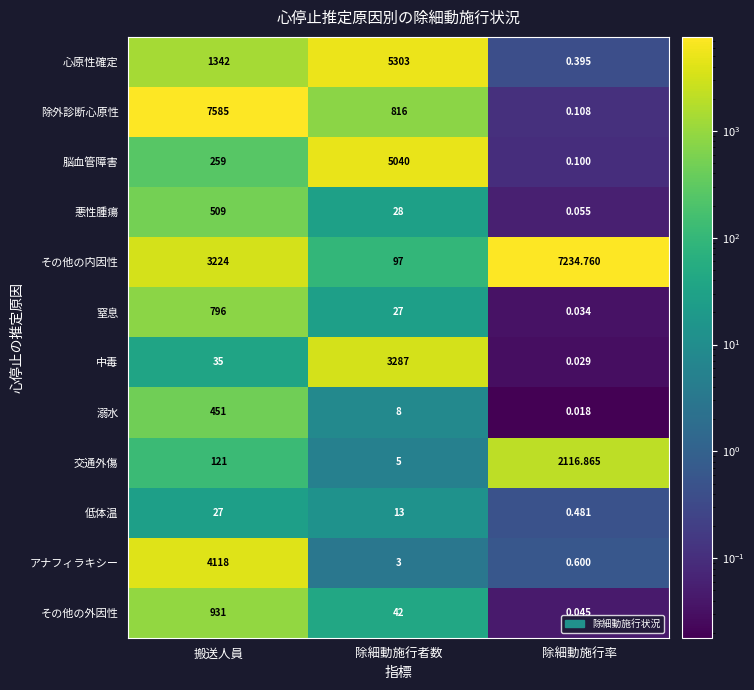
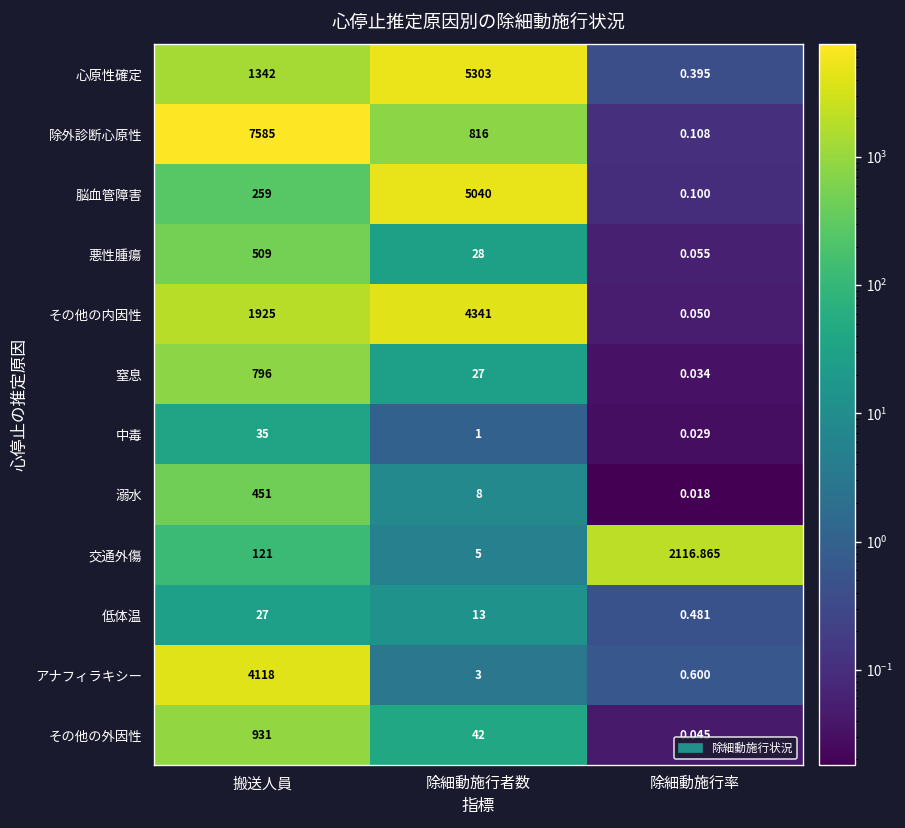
  {
    "心原性確定": {
      "搬送人員": 1342,
      "除細動施行者数": 5303,
      "除細動施行率": 0.395
    },
    "除外診断心原性": {
      "搬送人員": 7585,
      "除細動施行者数": 816,
      "除細動施行率": 0.108
    },
    "脳血管障害": {
      "搬送人員": 259,
      "除細動施行者数": 5040,
      "除細動施行率": 0.100
    },
    "悪性腫瘍": {
      "搬送人員": 509,
      "除細動施行者数": 28,
      "除細動施行率": 0.055
    },
    "その他の内因性": {
-     "搬送人員": 3224,
-     "除細動施行者数": 97,
-     "除細動施行率": 7234.760
+     "搬送人員": 1925,
+     "除細動施行者数": 4341,
+     "除細動施行率": 0.050
    },
    "窒息": {
      "搬送人員": 796,
      "除細動施行者数": 27,
      "除細動施行率": 0.034
    },
    "中毒": {
      "搬送人員": 35,
-     "除細動施行者数": 3287,
+     "除細動施行者数": 1,
      "除細動施行率": 0.029
    },
    "溺水": {
      "搬送人員": 451,
      "除細動施行者数": 8,
      "除細動施行率": 0.018
    },
    "交通外傷": {
      "搬送人員": 121,
      "除細動施行者数": 5,
      "除細動施行率": 2116.865
    },
    "低体温": {
      "搬送人員": 27,
      "除細動施行者数": 13,
      "除細動施行率": 0.481
    },
    "アナフィラキシー": {
      "搬送人員": 4118,
      "除細動施行者数": 3,
      "除細動施行率": 0.600
    },
    "その他の外因性": {
      "搬送人員": 931,
      "除細動施行者数": 42
    }
  }
